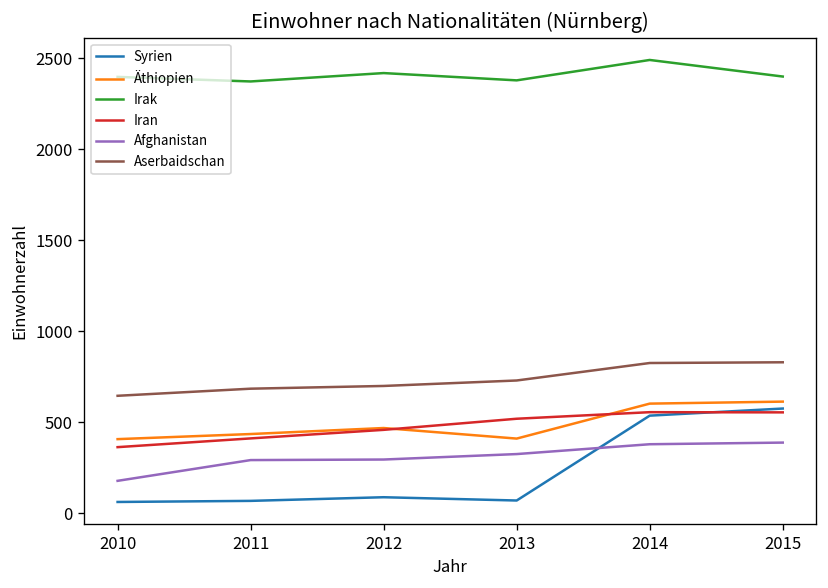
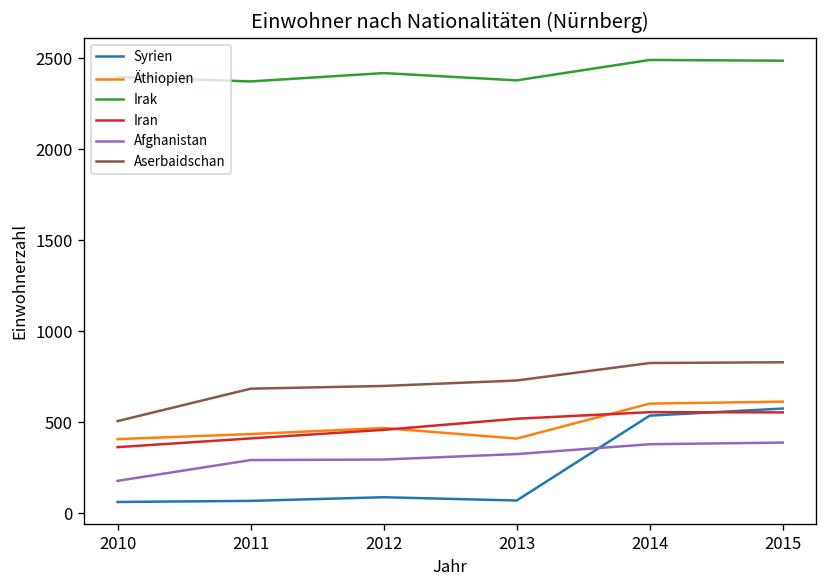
  {
    "Syrien": {
      "2010": 60,
      "2011": 70,
      "2012": 90,
      "2013": 70,
      "2014": 540,
      "2015": 580
    },
    "Äthiopien": {
      "2010": 410,
      "2011": 440,
      "2013": 410,
      "2014": 600,
      "2015": 610
    },
    "Irak": {
      "2011": 2370,
      "2012": 2420,
      "2013": 2380,
      "2014": 2490,
-     "2015": 2400
+     "2015": 2490
    },
    "Iran": {
      "2010": 360,
      "2011": 410,
      "2013": 520,
      "2014": 560,
      "2015": 560
    },
    "Afghanistan": {
      "2010": 180,
      "2011": 290,
      "2012": 300,
      "2013": 330,
      "2014": 380,
      "2015": 390
    },
    "Aserbaidschan": {
-     "2010": 650,
+     "2010": 510,
      "2011": 690,
      "2012": 700,
      "2013": 730,
      "2014": 830,
      "2015": 830
    }
  }
